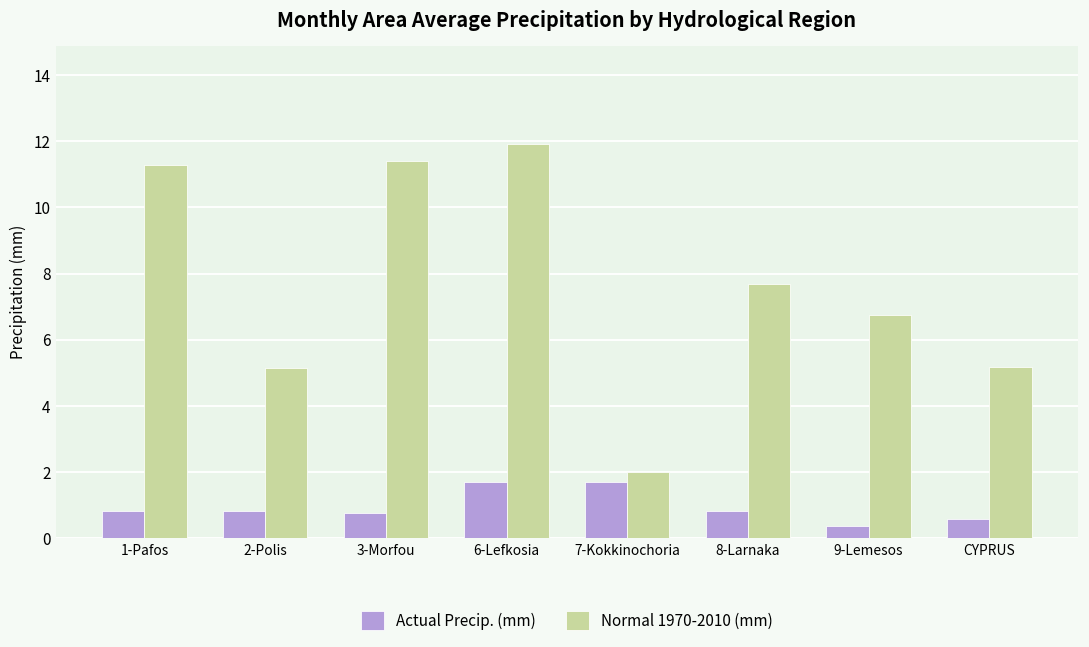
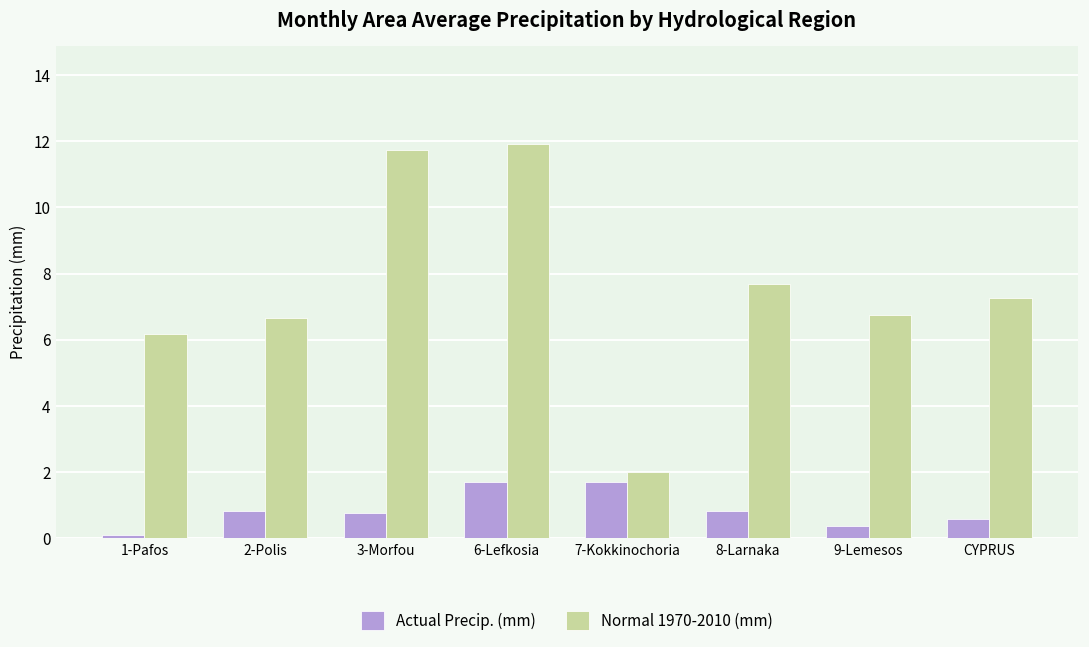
  {
    "Actual Precip. (mm)": {
-     "1-Pafos": 0.8,
+     "1-Pafos": 0.1,
      "2-Polis": 0.8,
      "3-Morfou": 0.8,
      "6-Lefkosia": 1.7,
      "7-Kokkinochoria": 1.7,
      "8-Larnaka": 0.8,
      "9-Lemesos": 0.4,
      "CYPRUS": 0.6
    },
    "Normal 1970-2010 (mm)": {
-     "1-Pafos": 11.3,
-     "2-Polis": 5.1,
-     "3-Morfou": 11.4,
+     "1-Pafos": 6.2,
+     "2-Polis": 6.7,
+     "3-Morfou": 11.7,
      "6-Lefkosia": 11.9,
      "7-Kokkinochoria": 2.0,
      "8-Larnaka": 7.7,
      "9-Lemesos": 6.7,
-     "CYPRUS": 5.2
+     "CYPRUS": 7.3
    }
  }
